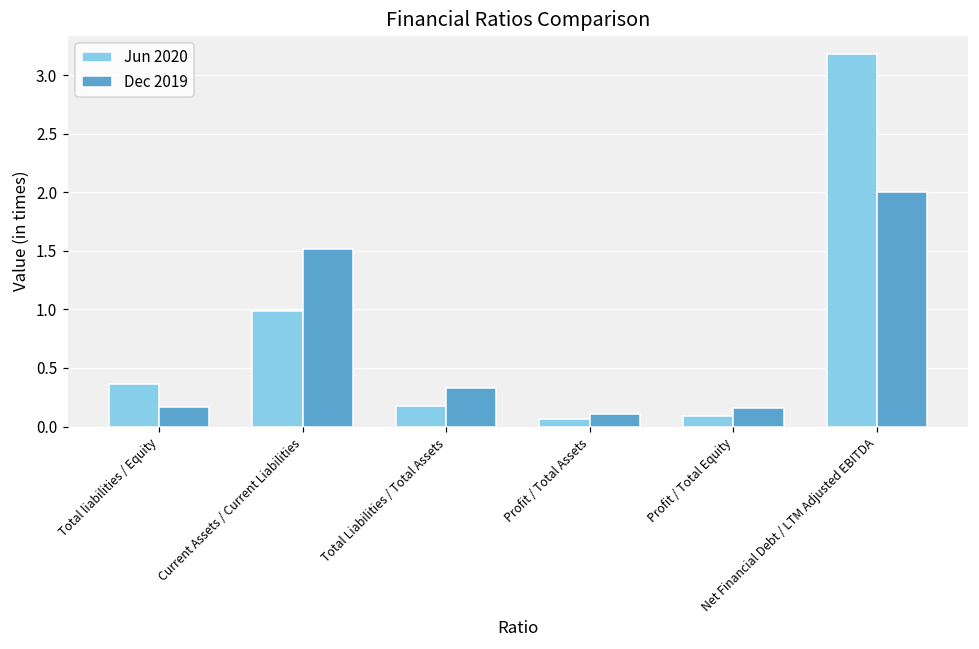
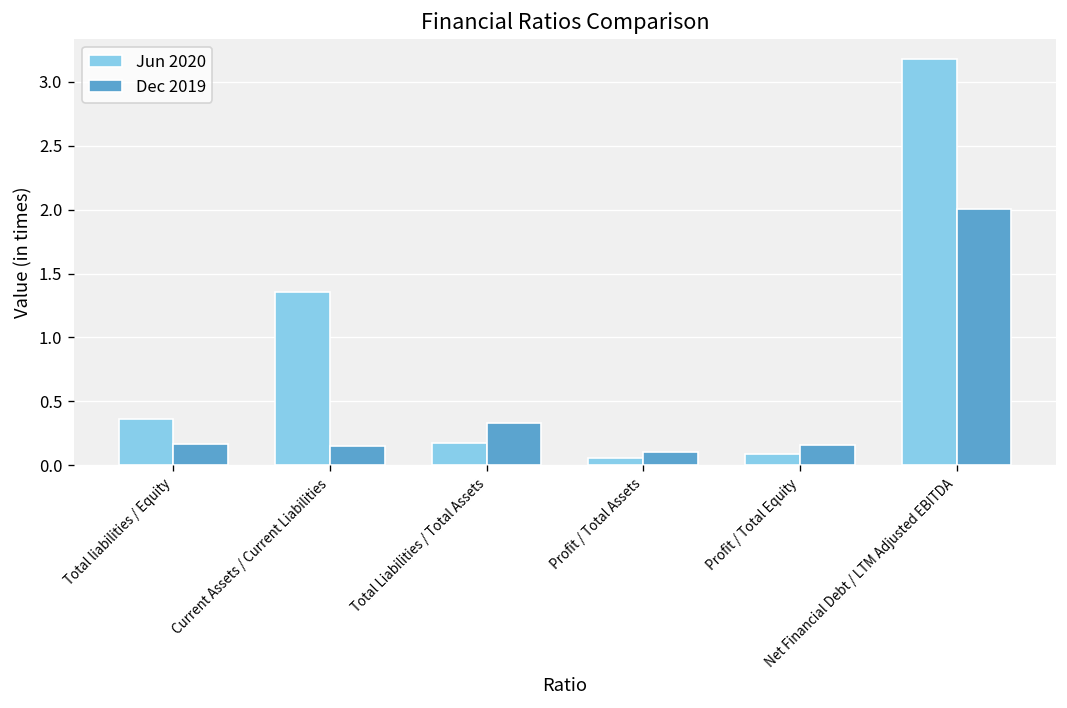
  {
    "Jun 2020": {
      "Total liabilities / Equity": 0.36,
-     "Current Assets / Current Liabilities": 0.99,
+     "Current Assets / Current Liabilities": 1.36,
      "Total Liabilities / Total Assets": 0.18,
      "Profit / Total Assets": 0.06,
      "Profit / Total Equity": 0.09,
      "Net Financial Debt / LTM Adjusted EBITDA": 3.18
    },
    "Dec 2019": {
      "Total liabilities / Equity": 0.17,
-     "Current Assets / Current Liabilities": 1.52,
+     "Current Assets / Current Liabilities": 0.15,
      "Total Liabilities / Total Assets": 0.33,
      "Profit / Total Assets": 0.11,
      "Profit / Total Equity": 0.16,
      "Net Financial Debt / LTM Adjusted EBITDA": 2.00
    }
  }
